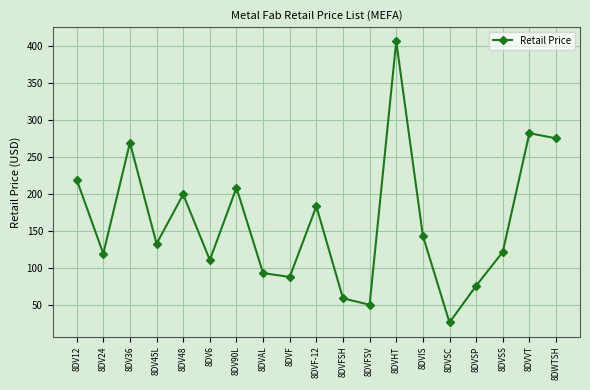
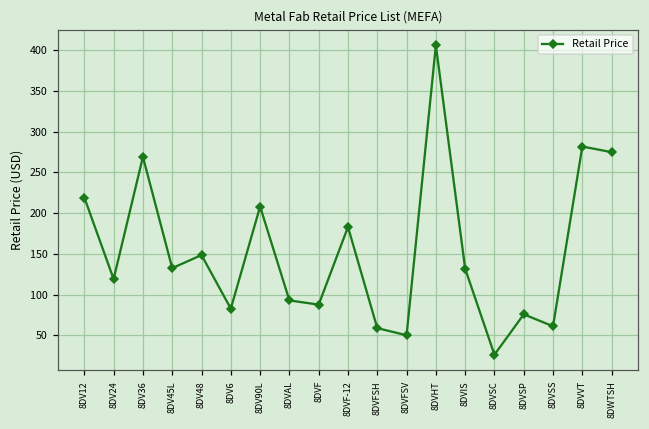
  {
    "8DV12": 220,
    "8DV24": 120,
    "8DV36": 270,
    "8DV45L": 130,
-   "8DV48": 200,
-   "8DV6": 110,
+   "8DV48": 150,
+   "8DV6": 80,
    "8DV90L": 210,
    "8DVAL": 90,
    "8DVF": 90,
    "8DVF-12": 180,
    "8DVFSH": 60,
    "8DVFSV": 50,
    "8DVHT": 410,
-   "8DVIS": 140,
+   "8DVIS": 130,
    "8DVSC": 30,
    "8DVSP": 80,
-   "8DVSS": 120,
+   "8DVSS": 60,
    "8DVVT": 280,
    "8DWTSH": 270
  }
